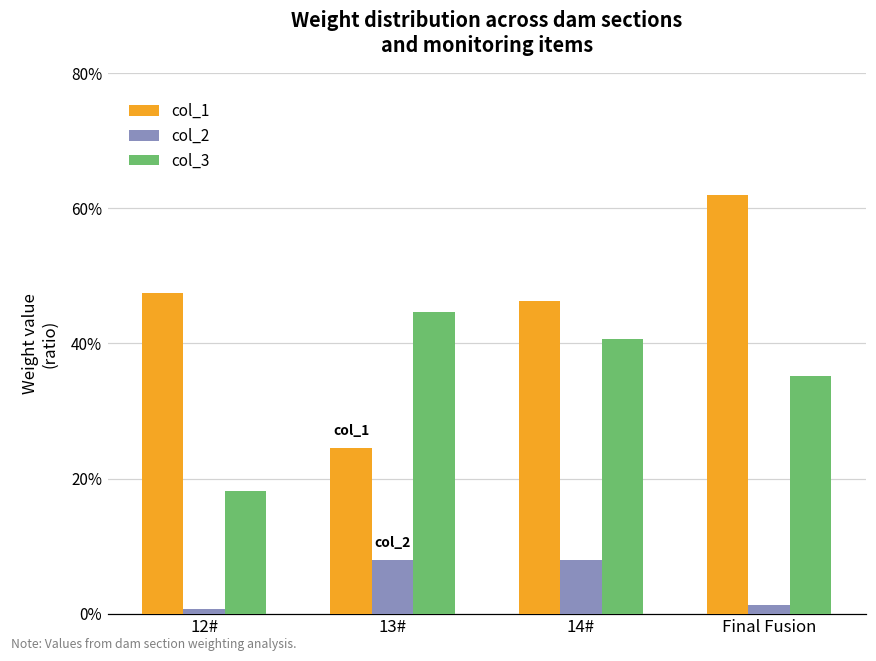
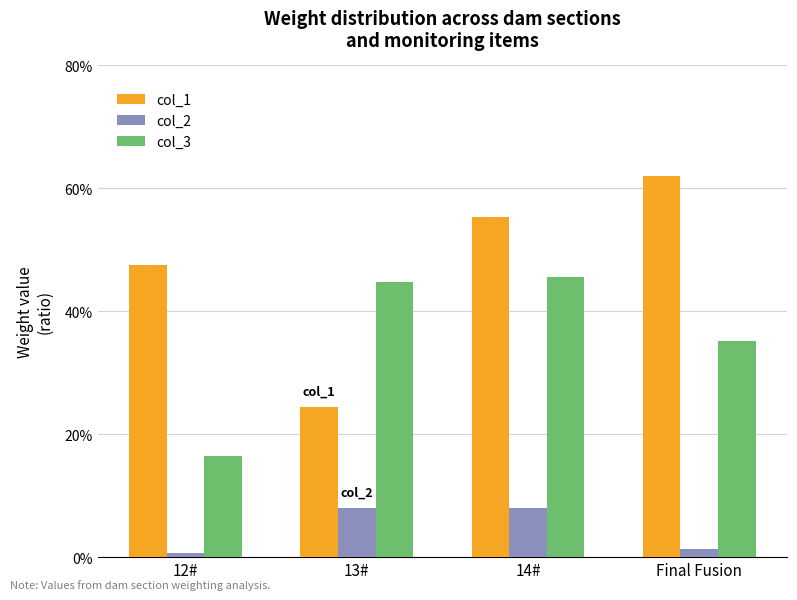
  {
    "col_1": {
      "12#": "48%",
-     "14#": "46%",
+     "14#": "55%",
      "Final Fusion": "62%"
    },
    "col_2": {
      "12#": "1%",
      "14#": "8%",
      "Final Fusion": "1%"
    },
    "col_3": {
-     "12#": "18%",
+     "12#": "16%",
      "13#": "45%",
-     "14#": "41%",
+     "14#": "46%",
      "Final Fusion": "35%"
    }
  }
